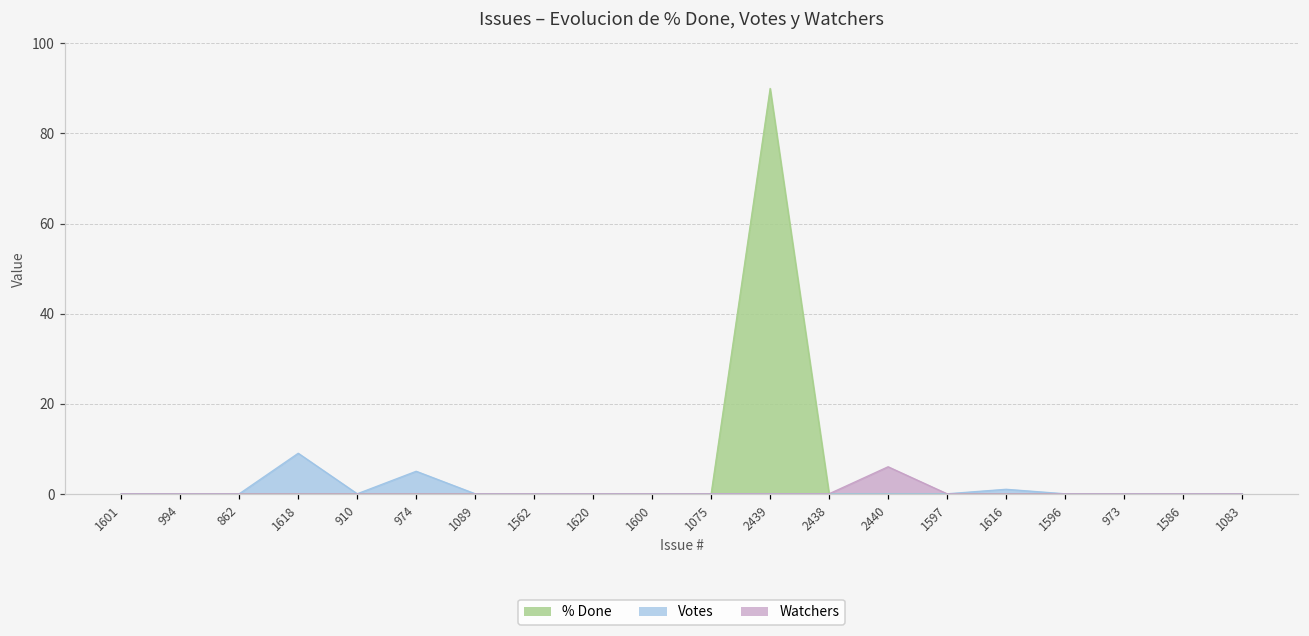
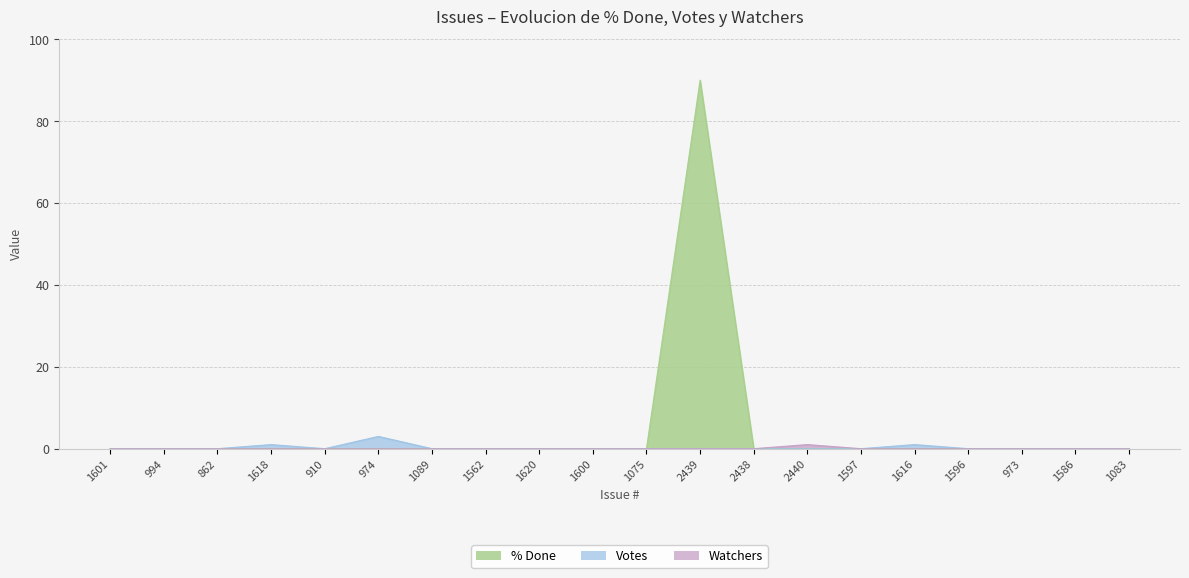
  {
    "% Done": {
      "2439": 90
    },
    "Votes": {
-     "1618": 9,
-     "974": 5,
+     "1618": 1,
+     "974": 3,
      "1616": 1
    },
    "Watchers": {
-     "2440": 6
+     "2440": 1
    }
  }
